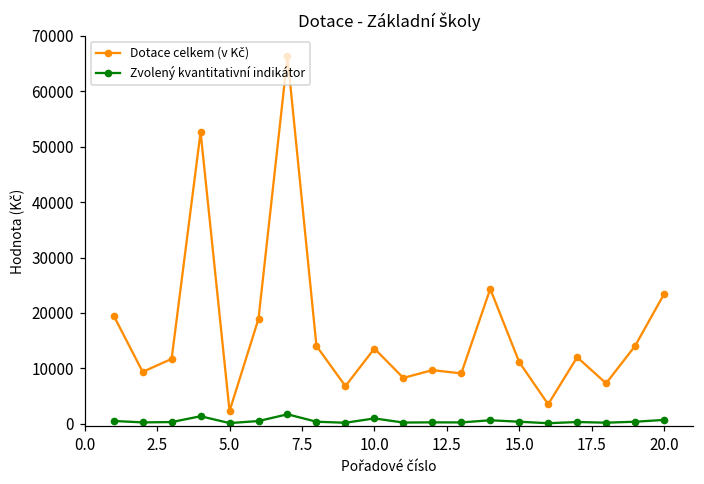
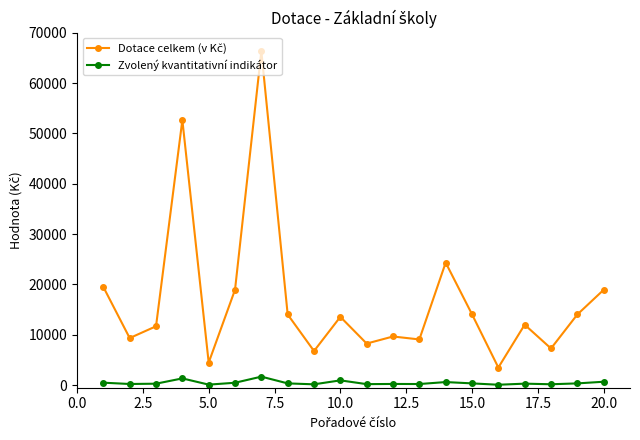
  {
    "Dotace celkem (v Kč)": {
-     "5.0": 2000,
+     "5.0": 4000,
      "10.0": 14000,
-     "15.0": 11000,
-     "20.0": 23000
+     "15.0": 14000,
+     "20.0": 19000
    },
    "Zvolený kvantitativní indikátor": {
      "5.0": 0,
      "10.0": 1000,
      "15.0": 0,
      "20.0": 1000
    }
  }
